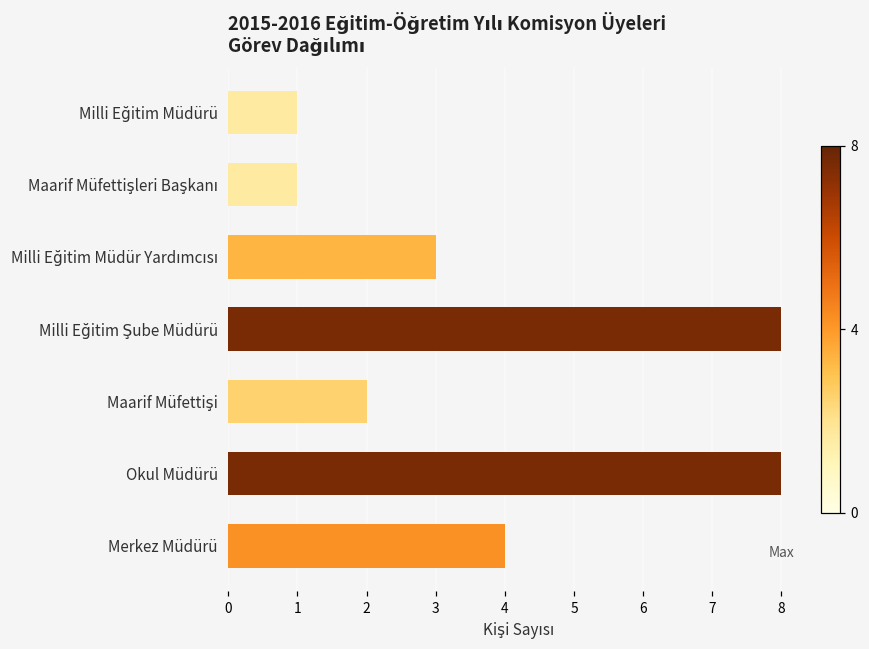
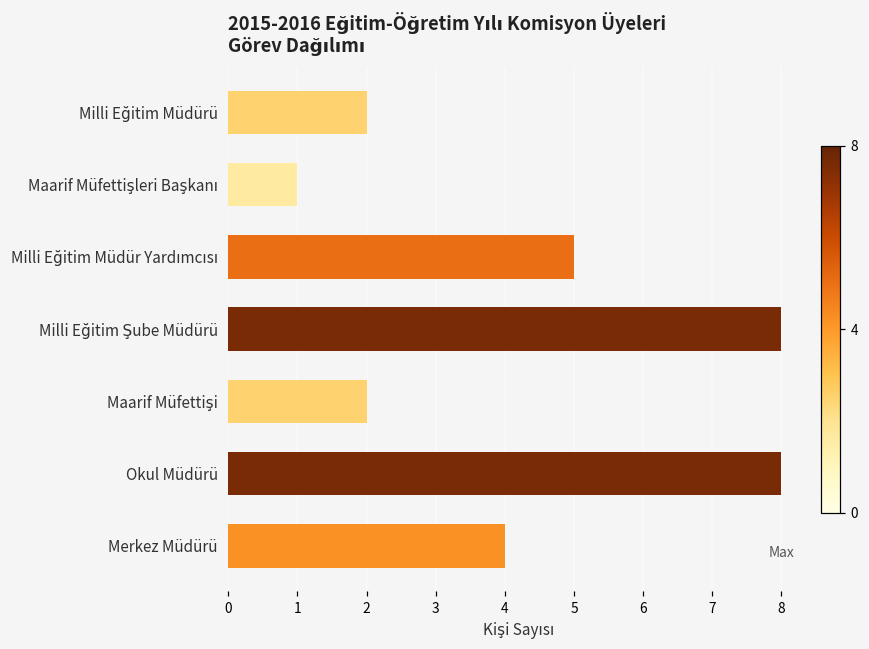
  {
-   "Milli Eğitim Müdürü": 1,
+   "Milli Eğitim Müdürü": 2,
    "Maarif Müfettişleri Başkanı": 1,
-   "Milli Eğitim Müdür Yardımcısı": 3,
+   "Milli Eğitim Müdür Yardımcısı": 5,
    "Milli Eğitim Şube Müdürü": 8,
    "Maarif Müfettişi": 2,
    "Okul Müdürü": 8,
    "Merkez Müdürü": 4
  }
